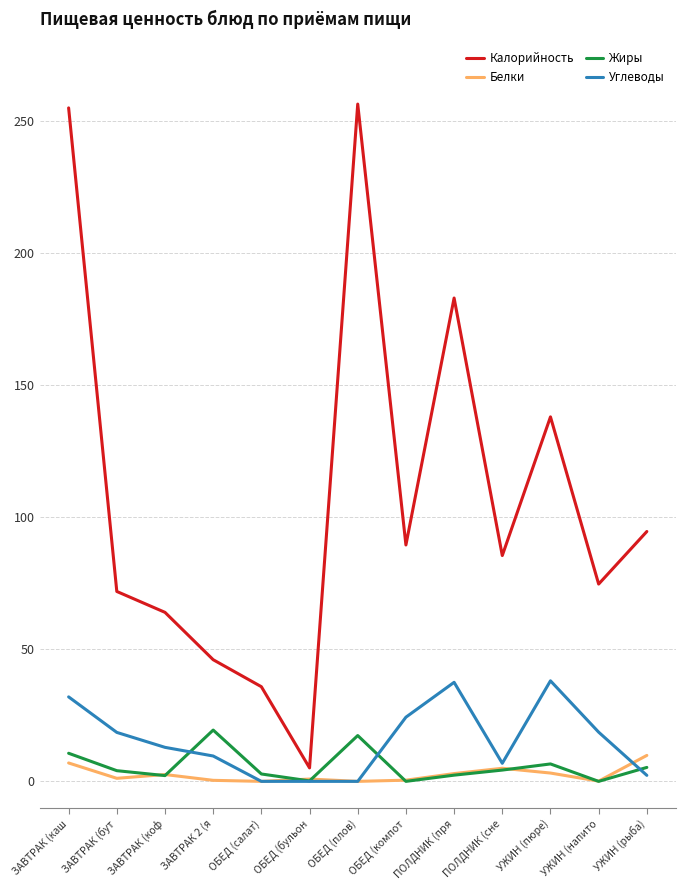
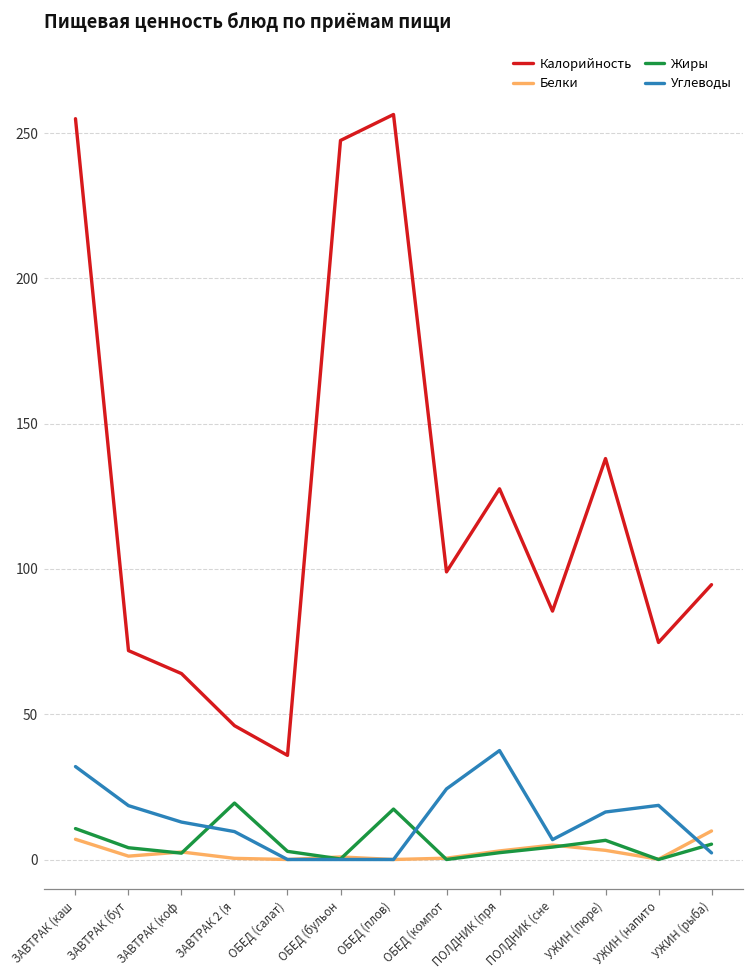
  {
    "Калорийность": {
      "ЗАВТРАК (каш": 255,
      "ЗАВТРАК (бут": 72,
      "ЗАВТРАК (коф": 64,
      "ЗАВТРАК 2 (я": 46,
      "ОБЕД (салат)": 36,
-     "ОБЕД (бульон": 5,
+     "ОБЕД (бульон": 247,
      "ОБЕД (плов)": 256,
-     "ОБЕД (компот": 90,
-     "ПОЛДНИК (пря": 183,
+     "ОБЕД (компот": 99,
+     "ПОЛДНИК (пря": 128,
      "ПОЛДНИК (сне": 86,
      "УЖИН (пюре)": 138,
      "УЖИН (напито": 75,
      "УЖИН (рыба)": 95
    },
    "Белки": {
      "ЗАВТРАК (каш": 7,
      "ЗАВТРАК (бут": 1,
      "ЗАВТРАК 2 (я": 0,
      "УЖИН (пюре)": 3,
      "УЖИН (рыба)": 10
    },
    "Жиры": {
      "ЗАВТРАК (каш": 11,
      "ЗАВТРАК (бут": 4,
      "ЗАВТРАК 2 (я": 19,
      "ОБЕД (салат)": 3,
      "ОБЕД (плов)": 17,
      "УЖИН (пюре)": 7,
      "УЖИН (рыба)": 5
    },
    "Углеводы": {
      "ЗАВТРАК (каш": 32,
      "ЗАВТРАК (бут": 19,
      "ЗАВТРАК (коф": 13,
      "ЗАВТРАК 2 (я": 10,
      "ОБЕД (компот": 24,
      "ПОЛДНИК (пря": 38,
      "ПОЛДНИК (сне": 7,
-     "УЖИН (пюре)": 38,
+     "УЖИН (пюре)": 16,
      "УЖИН (напито": 19,
      "УЖИН (рыба)": 2
    }
  }
